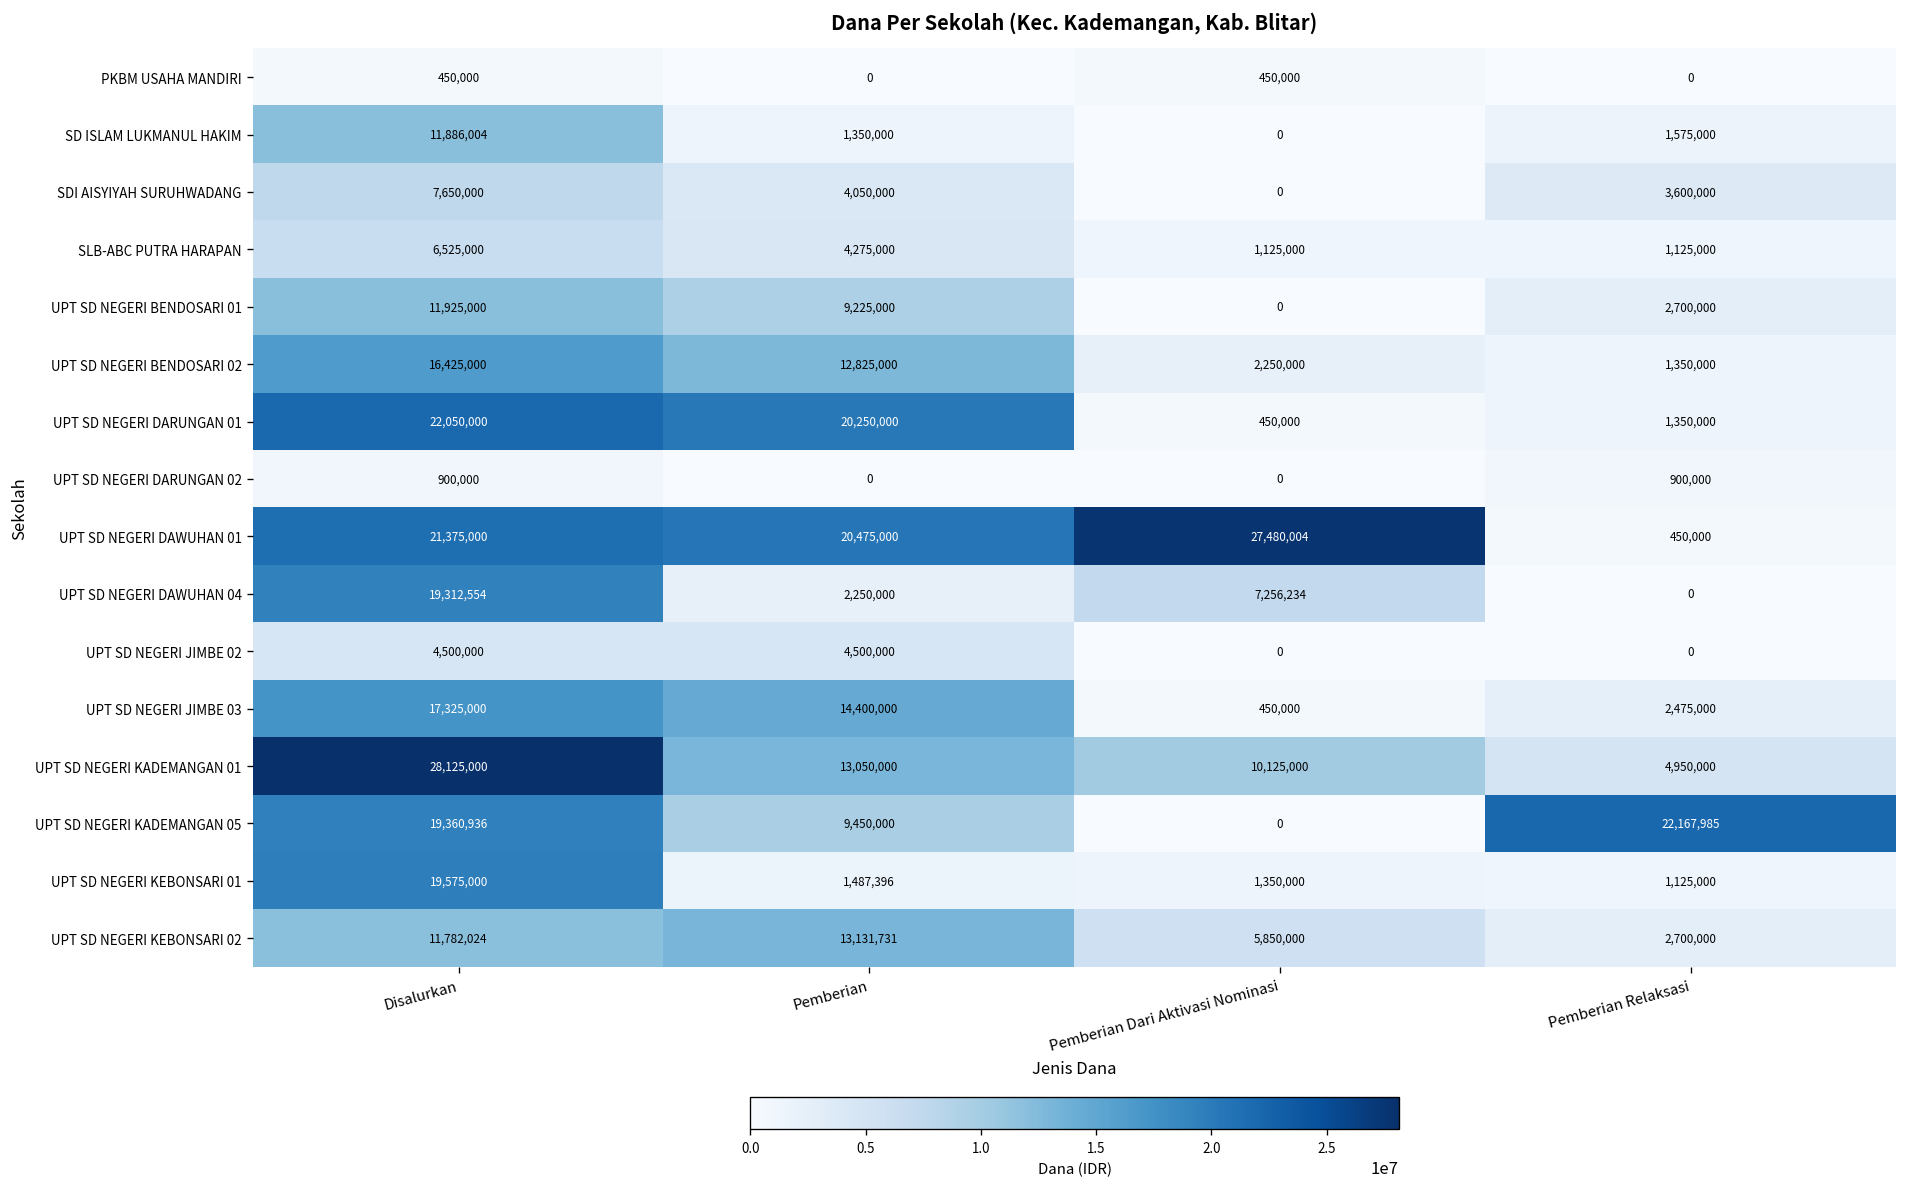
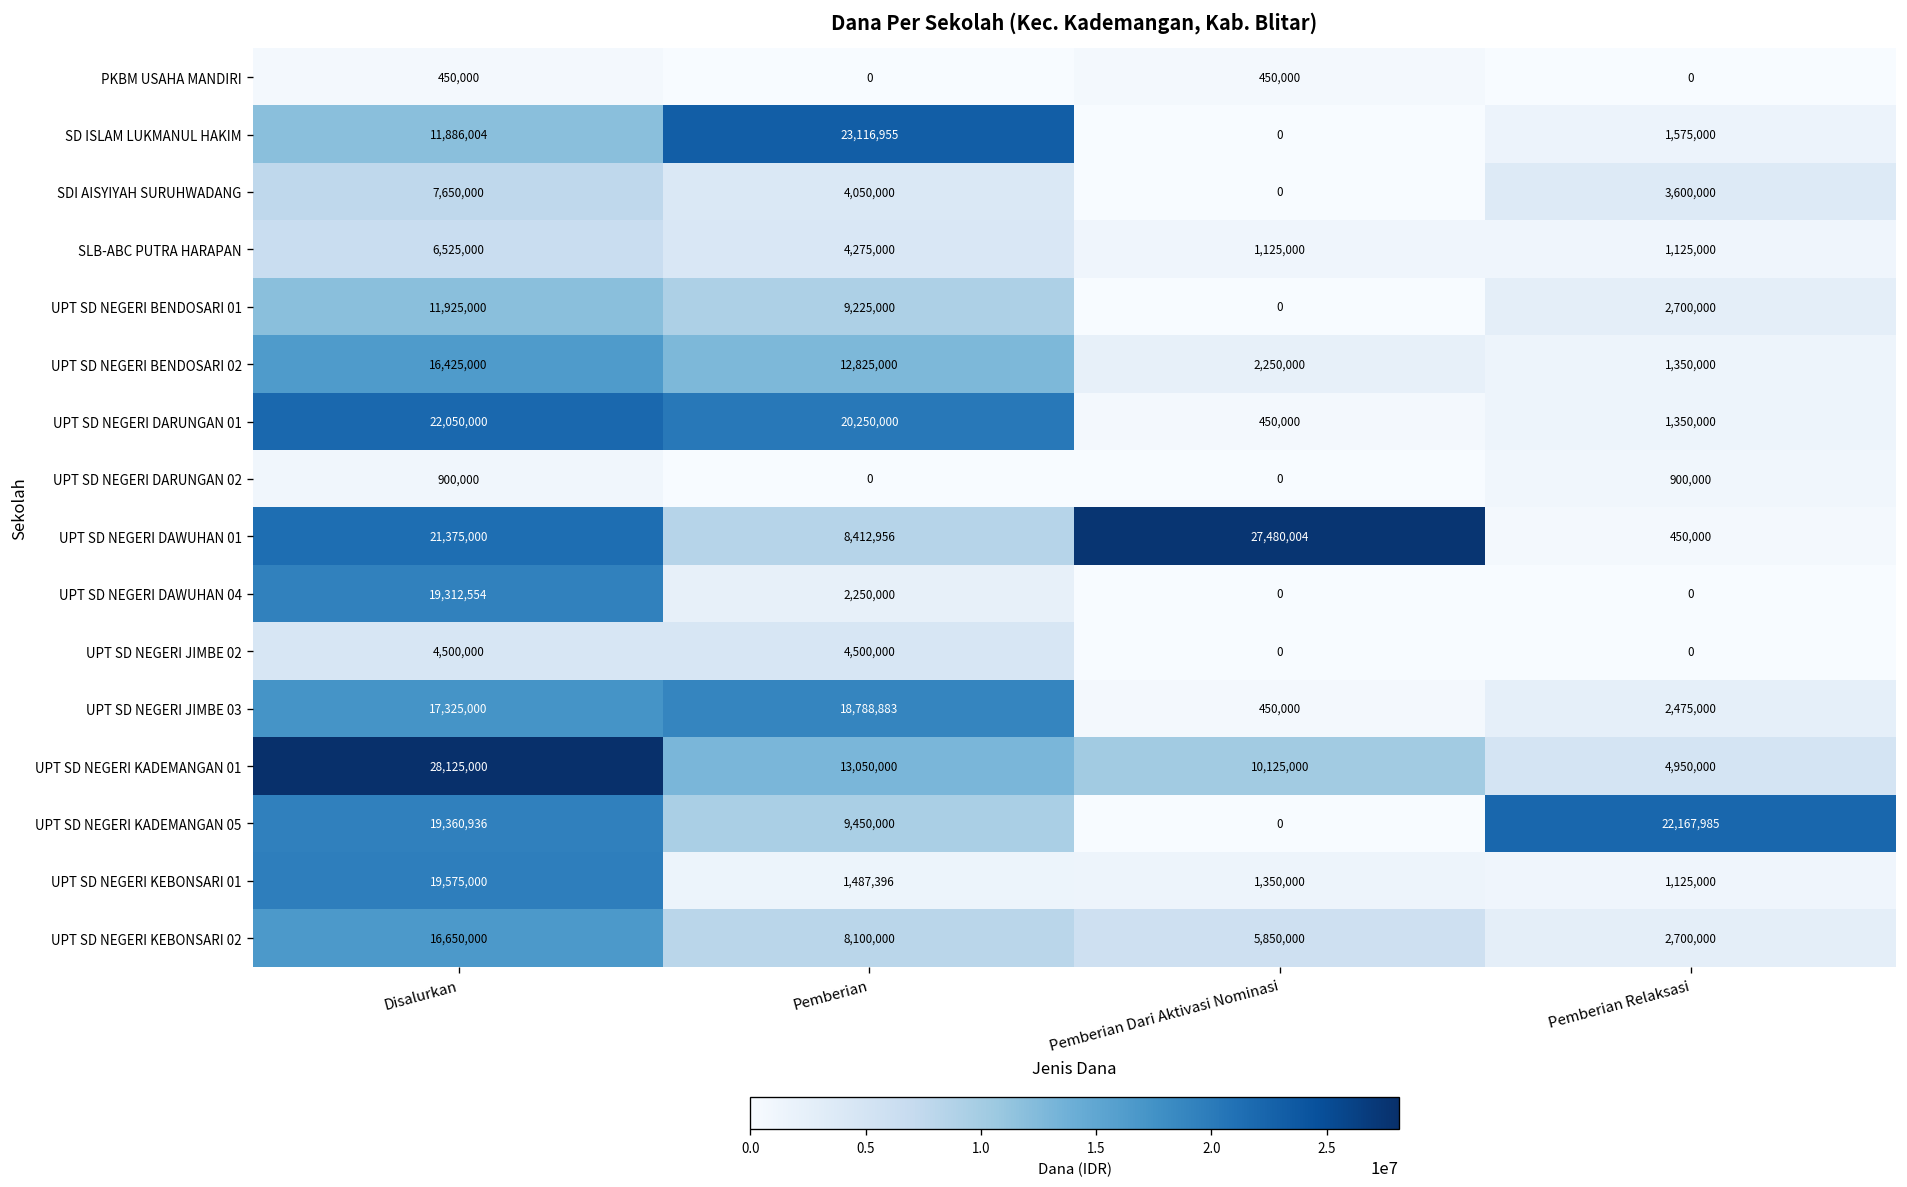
  {
    "PKBM USAHA MANDIRI": {
      "Disalurkan": "450,000",
      "Pemberian": "0",
      "Pemberian Dari Aktivasi Nominasi": "450,000",
      "Pemberian Relaksasi": "0"
    },
    "SD ISLAM LUKMANUL HAKIM": {
      "Disalurkan": "11,886,004",
-     "Pemberian": "1,350,000",
+     "Pemberian": "23,116,955",
      "Pemberian Dari Aktivasi Nominasi": "0",
      "Pemberian Relaksasi": "1,575,000"
    },
    "SDI AISYIYAH SURUHWADANG": {
      "Disalurkan": "7,650,000",
      "Pemberian": "4,050,000",
      "Pemberian Dari Aktivasi Nominasi": "0",
      "Pemberian Relaksasi": "3,600,000"
    },
    "SLB-ABC PUTRA HARAPAN": {
      "Disalurkan": "6,525,000",
      "Pemberian": "4,275,000",
      "Pemberian Dari Aktivasi Nominasi": "1,125,000",
      "Pemberian Relaksasi": "1,125,000"
    },
    "UPT SD NEGERI BENDOSARI 01": {
      "Disalurkan": "11,925,000",
      "Pemberian": "9,225,000",
      "Pemberian Dari Aktivasi Nominasi": "0",
      "Pemberian Relaksasi": "2,700,000"
    },
    "UPT SD NEGERI BENDOSARI 02": {
      "Disalurkan": "16,425,000",
      "Pemberian": "12,825,000",
      "Pemberian Dari Aktivasi Nominasi": "2,250,000",
      "Pemberian Relaksasi": "1,350,000"
    },
    "UPT SD NEGERI DARUNGAN 01": {
      "Disalurkan": "22,050,000",
      "Pemberian": "20,250,000",
      "Pemberian Dari Aktivasi Nominasi": "450,000",
      "Pemberian Relaksasi": "1,350,000"
    },
    "UPT SD NEGERI DARUNGAN 02": {
      "Disalurkan": "900,000",
      "Pemberian": "0",
      "Pemberian Dari Aktivasi Nominasi": "0",
      "Pemberian Relaksasi": "900,000"
    },
    "UPT SD NEGERI DAWUHAN 01": {
      "Disalurkan": "21,375,000",
-     "Pemberian": "20,475,000",
+     "Pemberian": "8,412,956",
      "Pemberian Dari Aktivasi Nominasi": "27,480,004",
      "Pemberian Relaksasi": "450,000"
    },
    "UPT SD NEGERI DAWUHAN 04": {
      "Disalurkan": "19,312,554",
      "Pemberian": "2,250,000",
-     "Pemberian Dari Aktivasi Nominasi": "7,256,234",
+     "Pemberian Dari Aktivasi Nominasi": "0",
      "Pemberian Relaksasi": "0"
    },
    "UPT SD NEGERI JIMBE 02": {
      "Disalurkan": "4,500,000",
      "Pemberian": "4,500,000",
      "Pemberian Dari Aktivasi Nominasi": "0",
      "Pemberian Relaksasi": "0"
    },
    "UPT SD NEGERI JIMBE 03": {
      "Disalurkan": "17,325,000",
-     "Pemberian": "14,400,000",
+     "Pemberian": "18,788,883",
      "Pemberian Dari Aktivasi Nominasi": "450,000",
      "Pemberian Relaksasi": "2,475,000"
    },
    "UPT SD NEGERI KADEMANGAN 01": {
      "Disalurkan": "28,125,000",
      "Pemberian": "13,050,000",
      "Pemberian Dari Aktivasi Nominasi": "10,125,000",
      "Pemberian Relaksasi": "4,950,000"
    },
    "UPT SD NEGERI KADEMANGAN 05": {
      "Disalurkan": "19,360,936",
      "Pemberian": "9,450,000",
      "Pemberian Dari Aktivasi Nominasi": "0",
      "Pemberian Relaksasi": "22,167,985"
    },
    "UPT SD NEGERI KEBONSARI 01": {
      "Disalurkan": "19,575,000",
      "Pemberian": "1,487,396",
      "Pemberian Dari Aktivasi Nominasi": "1,350,000",
      "Pemberian Relaksasi": "1,125,000"
    },
    "UPT SD NEGERI KEBONSARI 02": {
-     "Disalurkan": "11,782,024",
-     "Pemberian": "13,131,731",
+     "Disalurkan": "16,650,000",
+     "Pemberian": "8,100,000",
      "Pemberian Dari Aktivasi Nominasi": "5,850,000",
      "Pemberian Relaksasi": "2,700,000"
    }
  }
